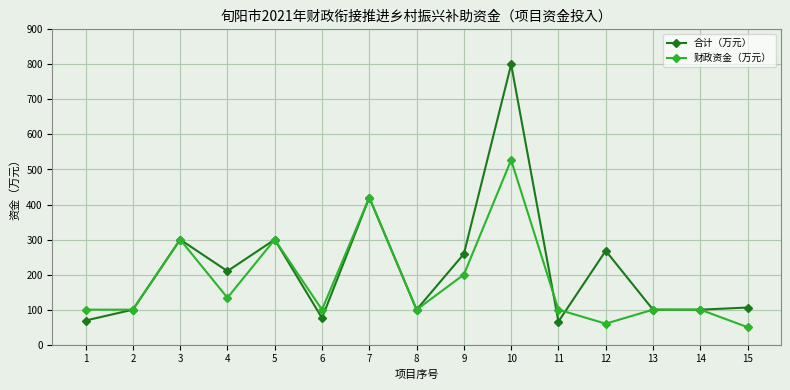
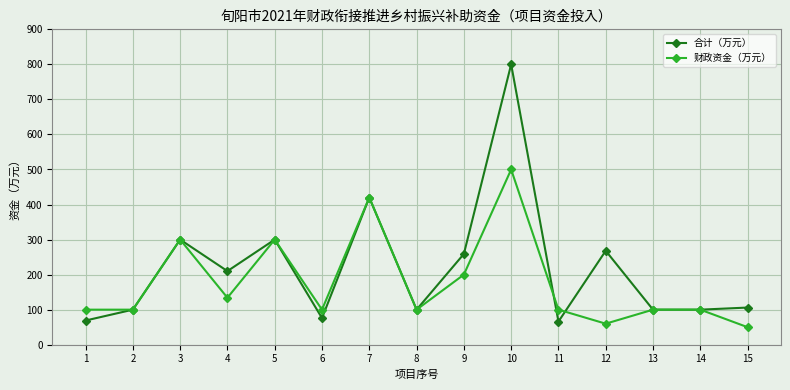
  {
    "合计（万元）": {
      "1": 70,
      "4": 210,
      "6": 80,
      "9": 260,
      "10": 800,
      "11": 70,
      "12": 270,
      "15": 110
    },
    "财政资金（万元）": {
      "1": 100,
      "4": 130,
      "6": 100,
      "9": 200,
-     "10": 530,
+     "10": 500,
      "11": 100,
      "12": 60,
      "15": 50
    }
  }
